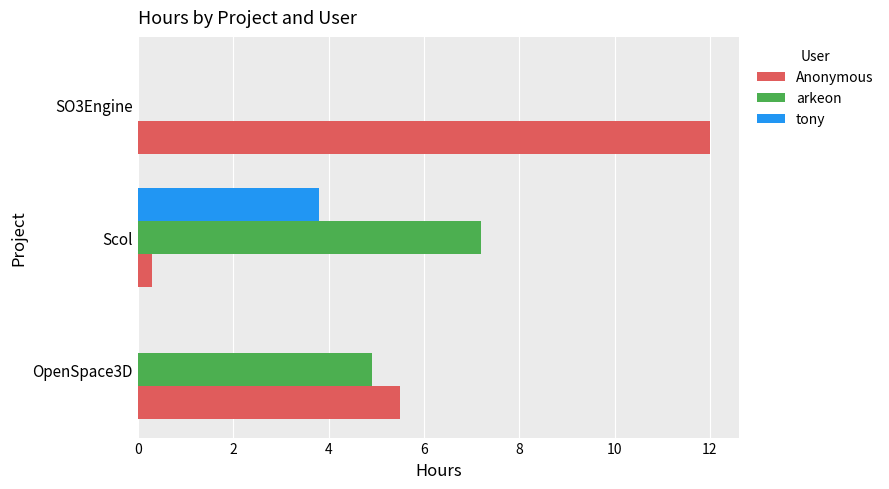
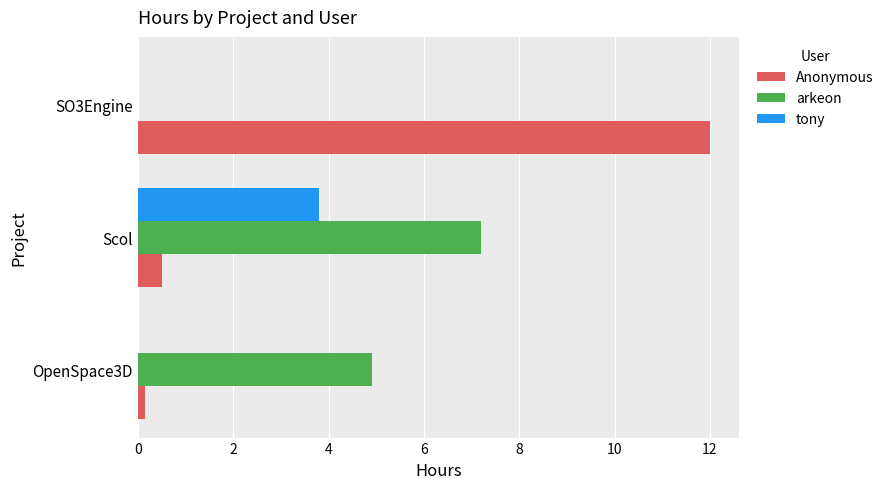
  {
    "Anonymous": {
      "SO3Engine": 12.0,
-     "Scol": 0.3,
-     "OpenSpace3D": 5.5
+     "Scol": 0.5,
+     "OpenSpace3D": 0.2
    },
    "arkeon": {
      "SO3Engine": 0.0,
      "Scol": 7.2,
      "OpenSpace3D": 4.9
    },
    "tony": {
      "SO3Engine": 0.0,
      "Scol": 3.8,
      "OpenSpace3D": 0.0
    }
  }
